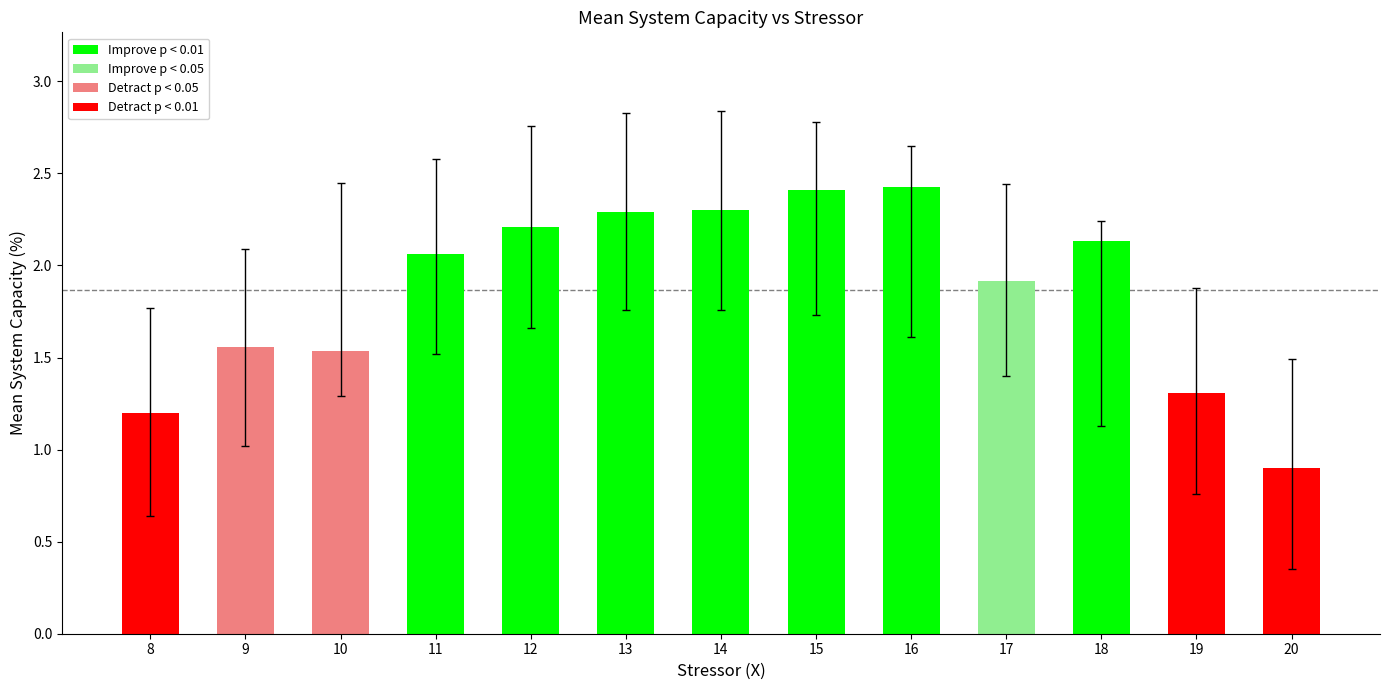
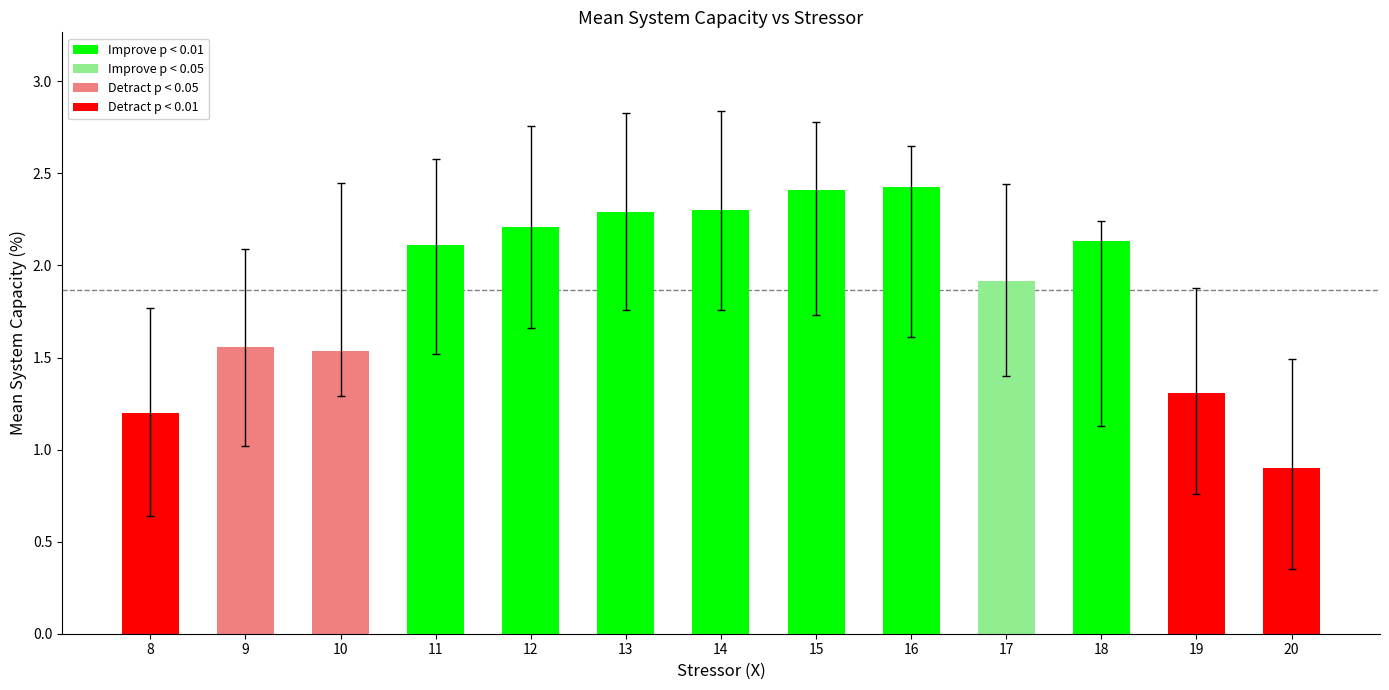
  {
    "Improve p < 0.01": {
-     "11": 2.06,
+     "11": 2.11,
      "12": 2.21,
      "13": 2.29,
      "14": 2.30,
      "15": 2.41,
      "16": 2.43,
      "18": 2.13
    },
    "Improve p < 0.05": {
      "17": 1.91
    },
    "Detract p < 0.05": {
      "9": 1.55,
      "10": 1.53
    },
    "Detract p < 0.01": {
      "8": 1.20,
      "19": 1.31,
      "20": 0.90
    }
  }
